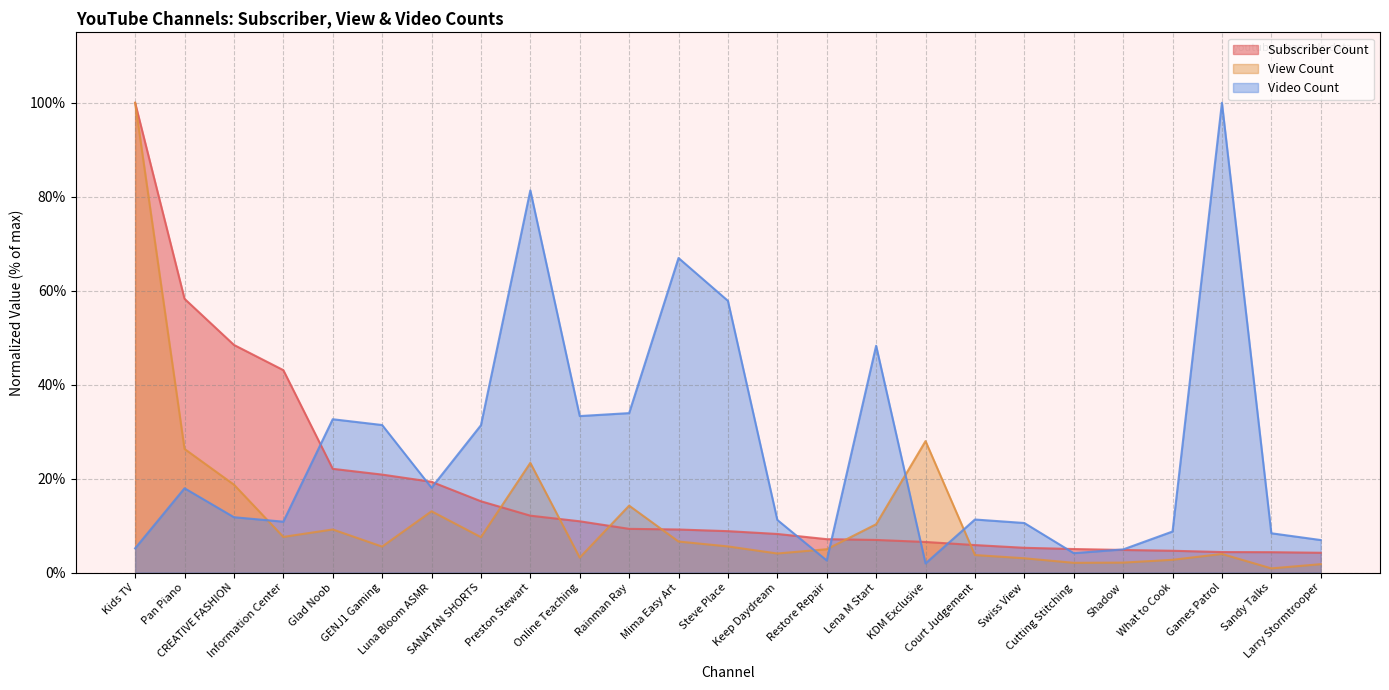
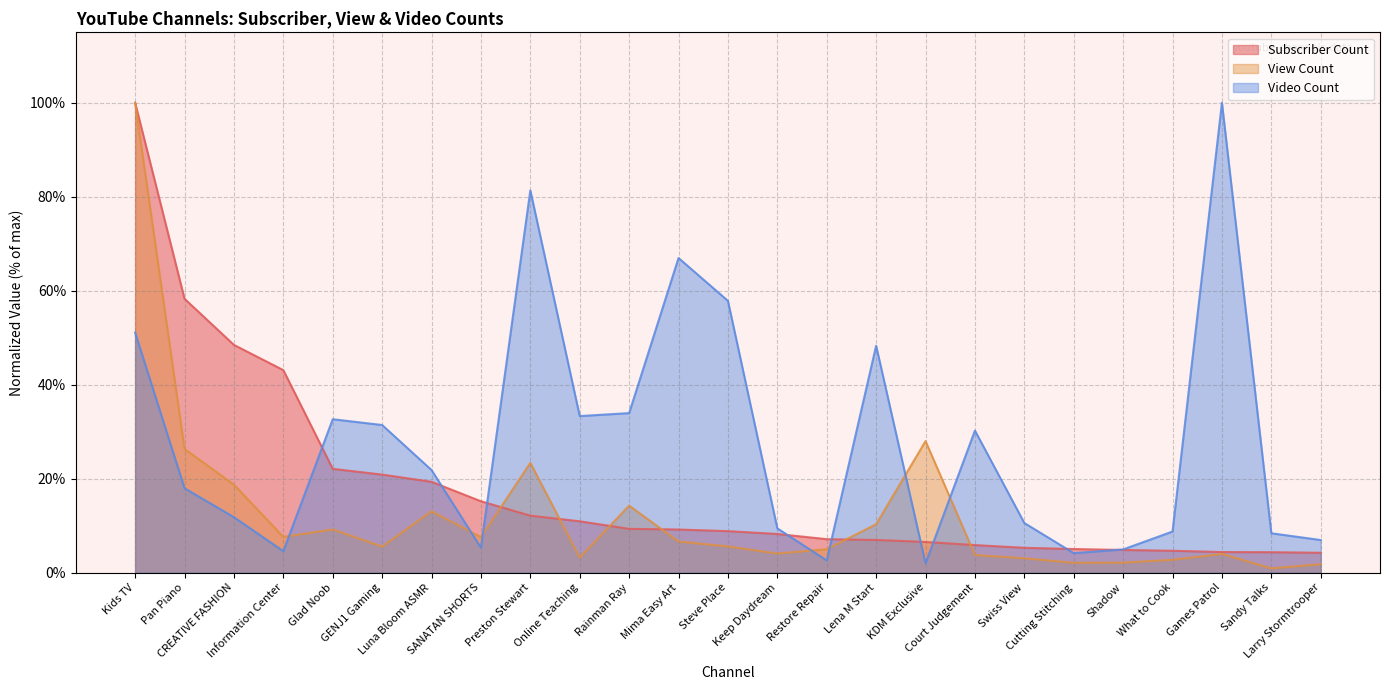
  {
    "Video Count": {
-     "Kids TV": "5%",
+     "Kids TV": "51%",
      "Pan Piano": "18%",
      "CREATIVE FASHION": "12%",
-     "Information Center": "11%",
+     "Information Center": "5%",
      "Glad Noob": "33%",
      "GENJ1 Gaming": "31%",
-     "Luna Bloom ASMR": "18%",
-     "SANATAN SHORTS": "31%",
+     "Luna Bloom ASMR": "22%",
+     "SANATAN SHORTS": "5%",
      "Preston Stewart": "81%",
      "Online Teaching": "33%",
      "Rainman Ray": "34%",
      "Mima Easy Art": "67%",
      "Steve Place": "58%",
-     "Keep Daydream": "11%",
+     "Keep Daydream": "9%",
      "Restore Repair": "3%",
      "Lena M Start": "48%",
      "KDM Exclusive": "2%",
-     "Court Judgement": "11%",
+     "Court Judgement": "30%",
      "Swiss View": "11%",
      "Cutting Stitching": "4%",
      "What to Cook": "9%",
      "Games Patrol": "100%",
      "Sandy Talks": "8%",
      "Larry Stormtrooper": "7%"
    }
  }
